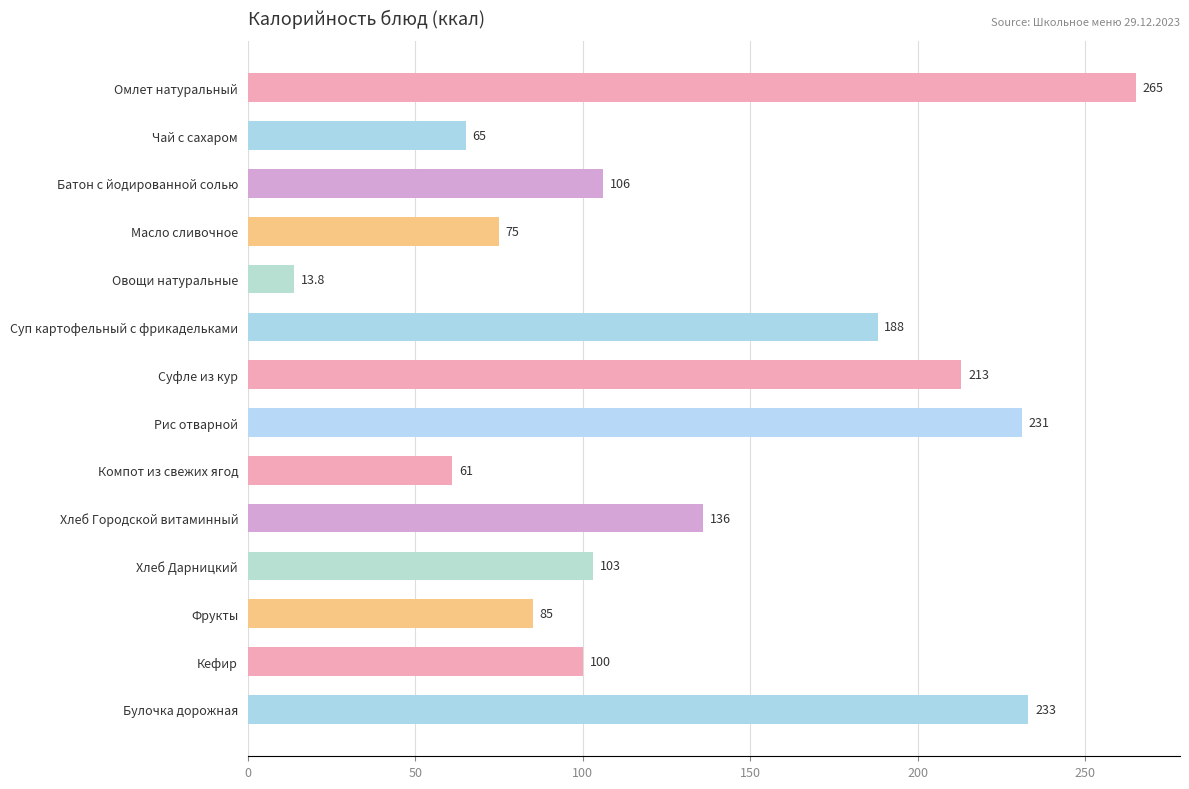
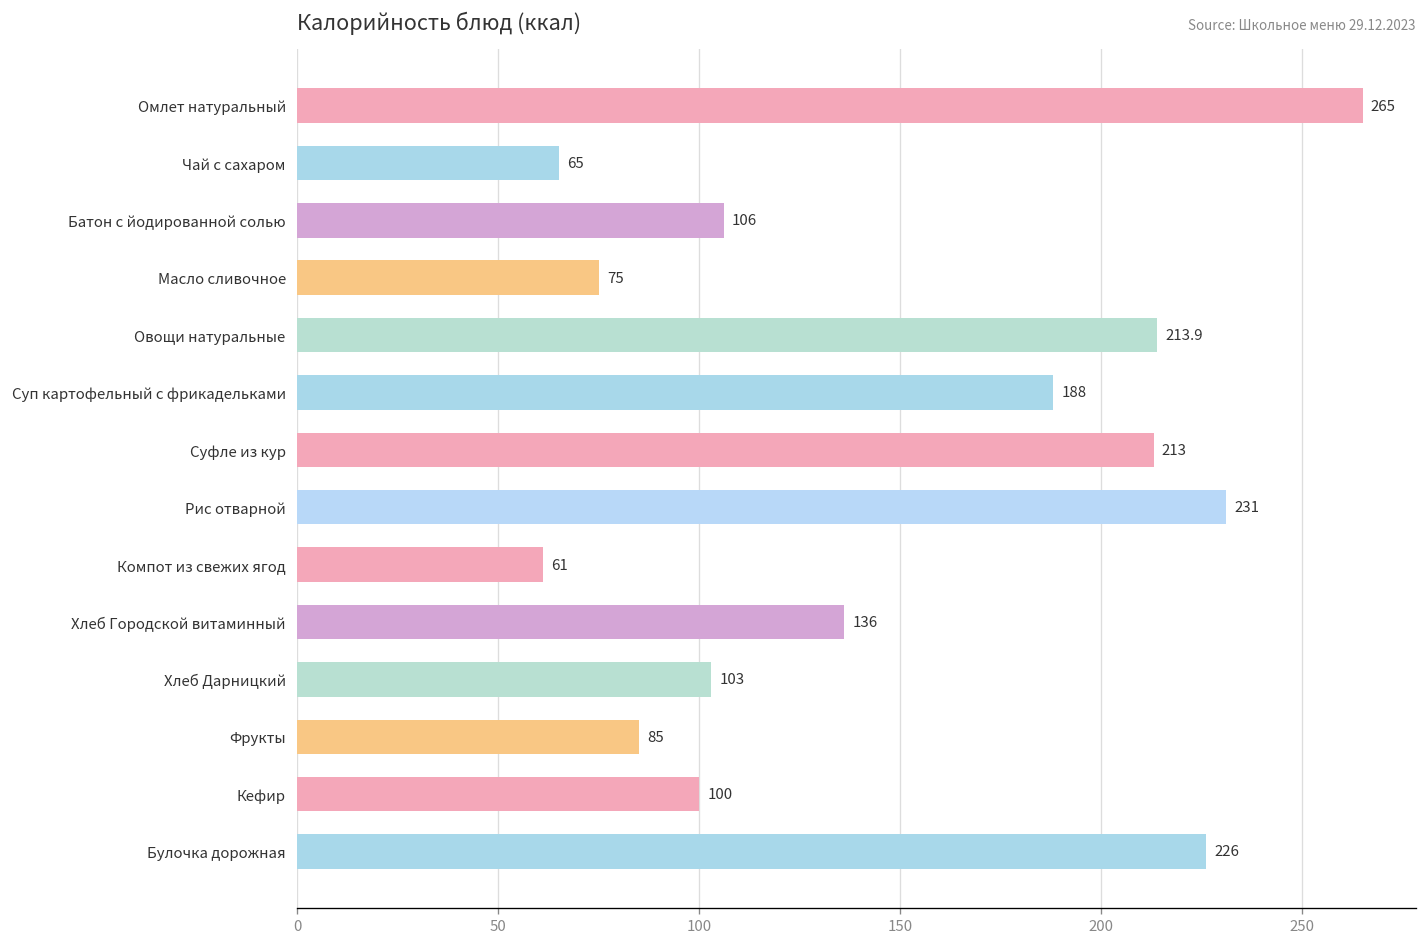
  {
    "Омлет натуральный": 265,
    "Чай с сахаром": 65,
    "Батон с йодированной солью": 106,
    "Масло сливочное": 75,
-   "Овощи натуральные": 13.8,
+   "Овощи натуральные": 213.9,
    "Суп картофельный с фрикадельками": 188,
    "Суфле из кур": 213,
    "Рис отварной": 231,
    "Компот из свежих ягод": 61,
    "Хлеб Городской витаминный": 136,
    "Хлеб Дарницкий": 103,
    "Фрукты": 85,
    "Кефир": 100,
-   "Булочка дорожная": 233
+   "Булочка дорожная": 226
  }
